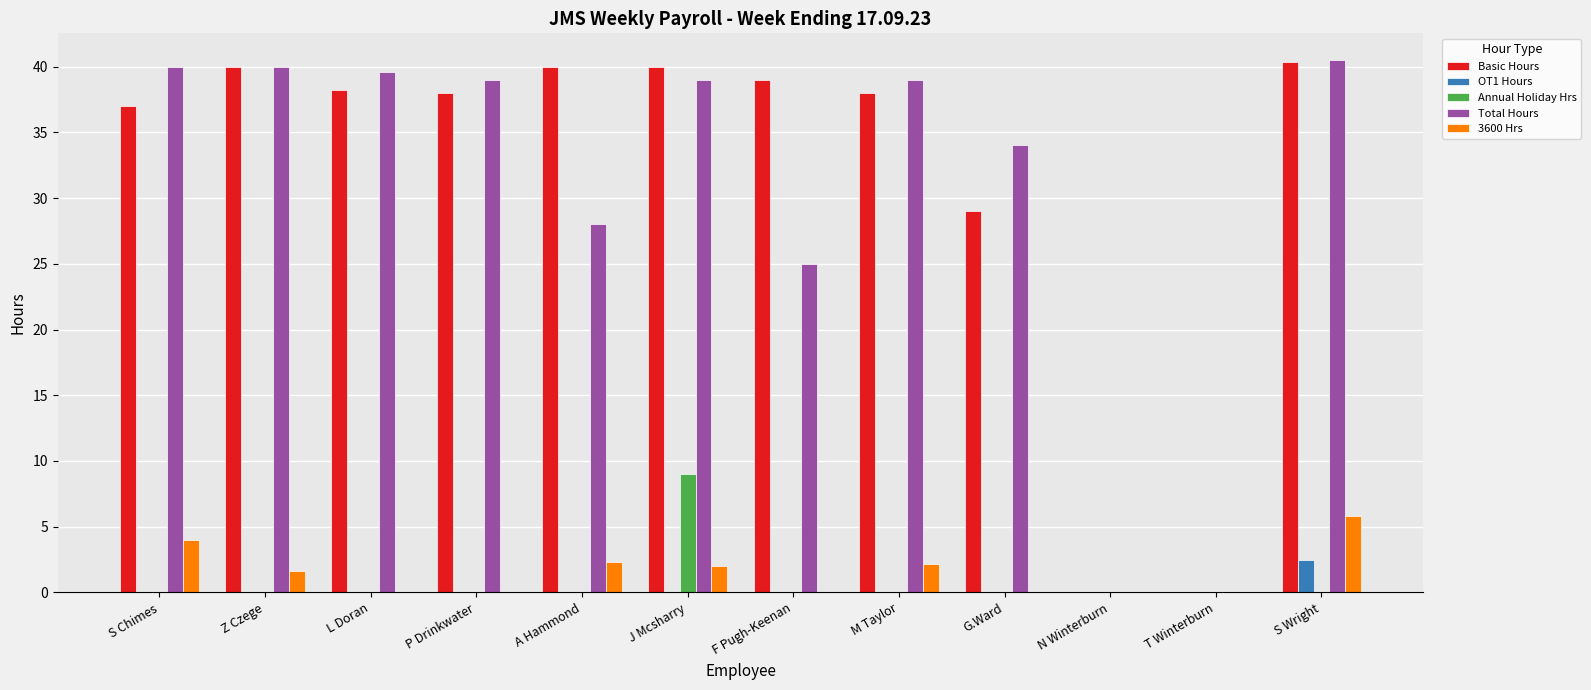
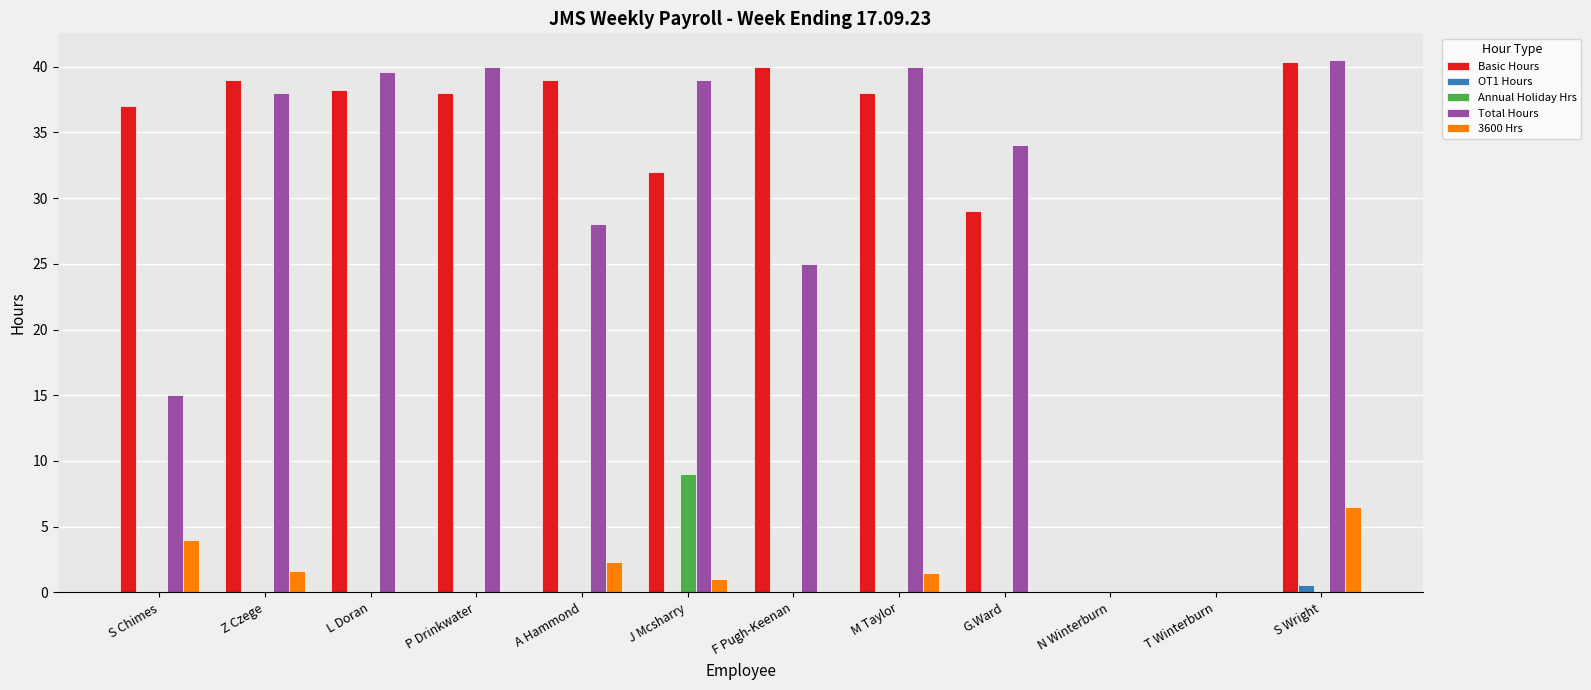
  {
    "Basic Hours": {
      "S Chimes": 37,
-     "Z Czege": 40,
+     "Z Czege": 39,
      "L Doran": 38.2,
      "P Drinkwater": 38,
-     "A Hammond": 40,
-     "J Mcsharry": 40,
-     "F Pugh-Keenan": 39,
+     "A Hammond": 39,
+     "J Mcsharry": 32,
+     "F Pugh-Keenan": 40,
      "M Taylor": 38,
      "G.Ward": 29,
      "N Winterburn": 0,
      "T Winterburn": 0,
      "S Wright": 40.4
    },
    "OT1 Hours": {
      "S Chimes": 0.0,
      "Z Czege": 0.0,
      "L Doran": 0.0,
      "P Drinkwater": 0.0,
      "A Hammond": 0.0,
      "J Mcsharry": 0.0,
      "F Pugh-Keenan": 0.0,
      "M Taylor": 0.0,
      "G.Ward": 0.0,
      "N Winterburn": 0.0,
      "T Winterburn": 0.0,
-     "S Wright": 2.5
+     "S Wright": 0.6
    },
    "Annual Holiday Hrs": {
      "S Chimes": 0.0,
      "Z Czege": 0.0,
      "L Doran": 0.0,
      "P Drinkwater": 0.0,
      "A Hammond": 0.0,
      "J Mcsharry": 9.0,
      "F Pugh-Keenan": 0.0,
      "M Taylor": 0.0,
      "G.Ward": 0.0,
      "N Winterburn": 0.0,
      "T Winterburn": 0.0,
      "S Wright": 0.0
    },
    "Total Hours": {
-     "S Chimes": 40,
-     "Z Czege": 40,
+     "S Chimes": 15,
+     "Z Czege": 38,
      "L Doran": 39.6,
-     "P Drinkwater": 39,
+     "P Drinkwater": 40,
      "A Hammond": 28,
      "J Mcsharry": 39,
      "F Pugh-Keenan": 25,
-     "M Taylor": 39,
+     "M Taylor": 40,
      "G.Ward": 34,
      "N Winterburn": 0,
      "T Winterburn": 0,
      "S Wright": 40.5
    },
    "3600 Hrs": {
      "S Chimes": 4.0,
      "Z Czege": 1.6,
      "L Doran": 0.0,
      "P Drinkwater": 0.0,
      "A Hammond": 2.3,
-     "J Mcsharry": 2,
+     "J Mcsharry": 1,
      "F Pugh-Keenan": 0.0,
-     "M Taylor": 2.2,
+     "M Taylor": 1.5,
      "G.Ward": 0.0,
      "N Winterburn": 0.0,
      "T Winterburn": 0.0,
-     "S Wright": 5.8
+     "S Wright": 6.5
    }
  }
